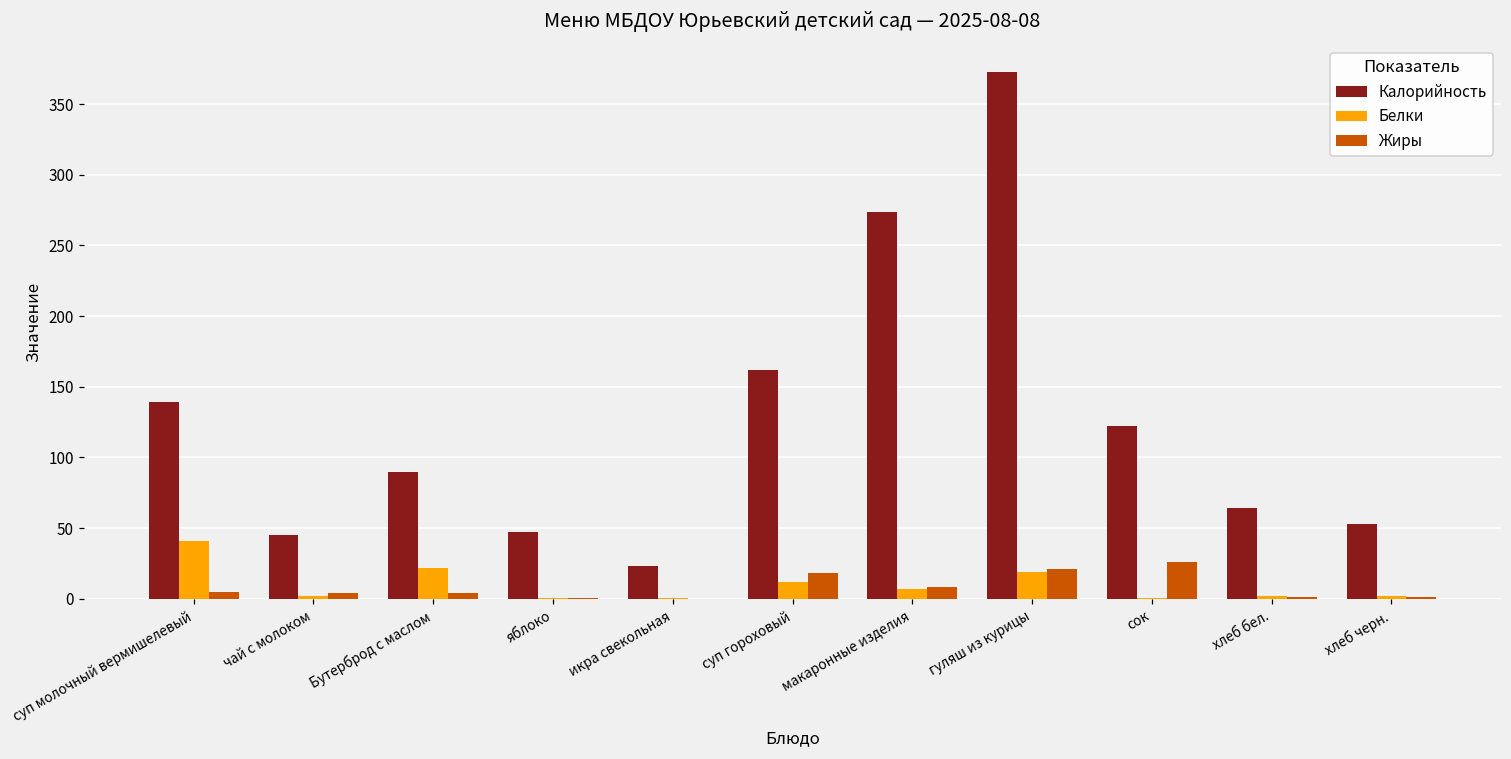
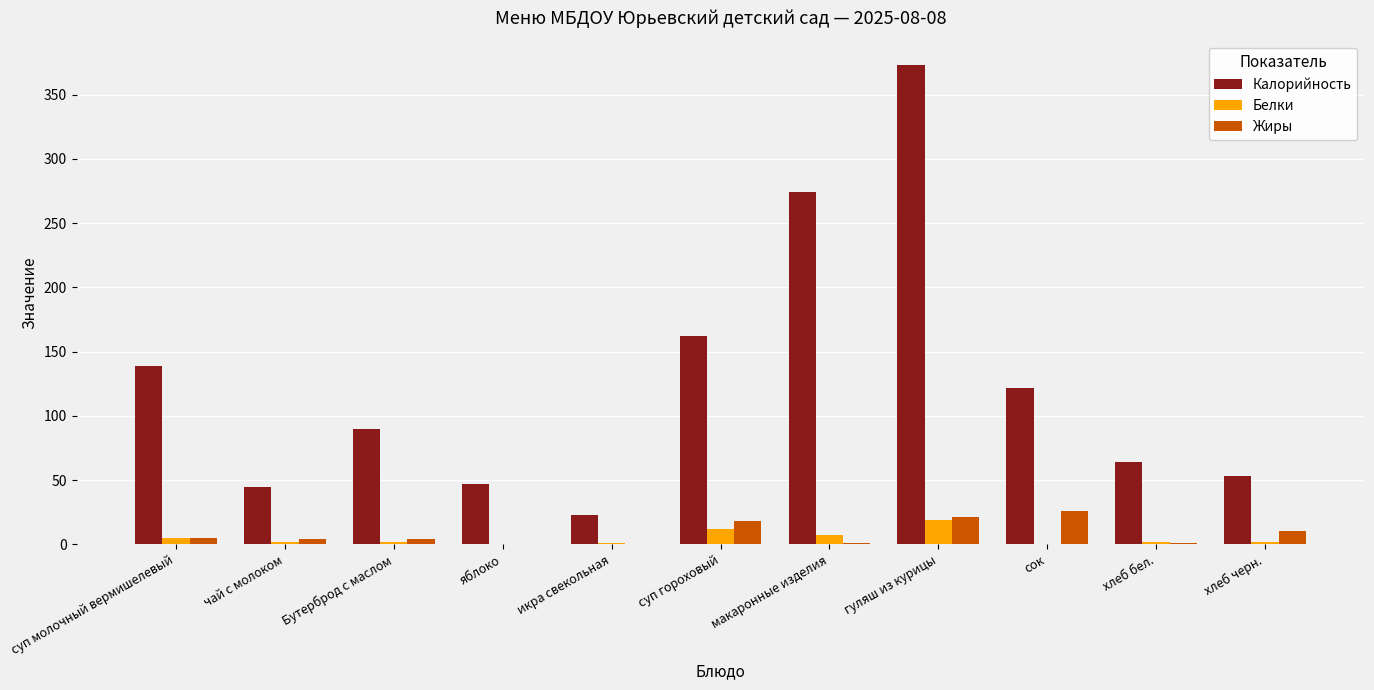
  {
    "Калорийность": {
      "суп молочный вермишелевый": 139,
      "чай с молоком": 45,
      "Бутерброд с маслом": 90,
      "яблоко": 47,
      "икра свекольная": 23,
      "суп гороховый": 162,
      "макаронные изделия": 274,
      "гуляш из курицы": 373,
      "сок": 122,
      "хлеб бел.": 64,
      "хлеб черн.": 53
    },
    "Белки": {
-     "суп молочный вермишелевый": 41,
+     "суп молочный вермишелевый": 5,
      "чай с молоком": 2,
-     "Бутерброд с маслом": 22,
+     "Бутерброд с маслом": 2,
      "суп гороховый": 12,
      "макаронные изделия": 7,
      "гуляш из курицы": 19,
      "хлеб бел.": 2,
      "хлеб черн.": 2
    },
    "Жиры": {
      "суп молочный вермишелевый": 5,
      "чай с молоком": 4,
      "Бутерброд с маслом": 4,
      "суп гороховый": 18,
-     "макаронные изделия": 8,
+     "макаронные изделия": 1,
      "гуляш из курицы": 21,
      "сок": 26,
-     "хлеб черн.": 1
+     "хлеб черн.": 10
    }
  }
